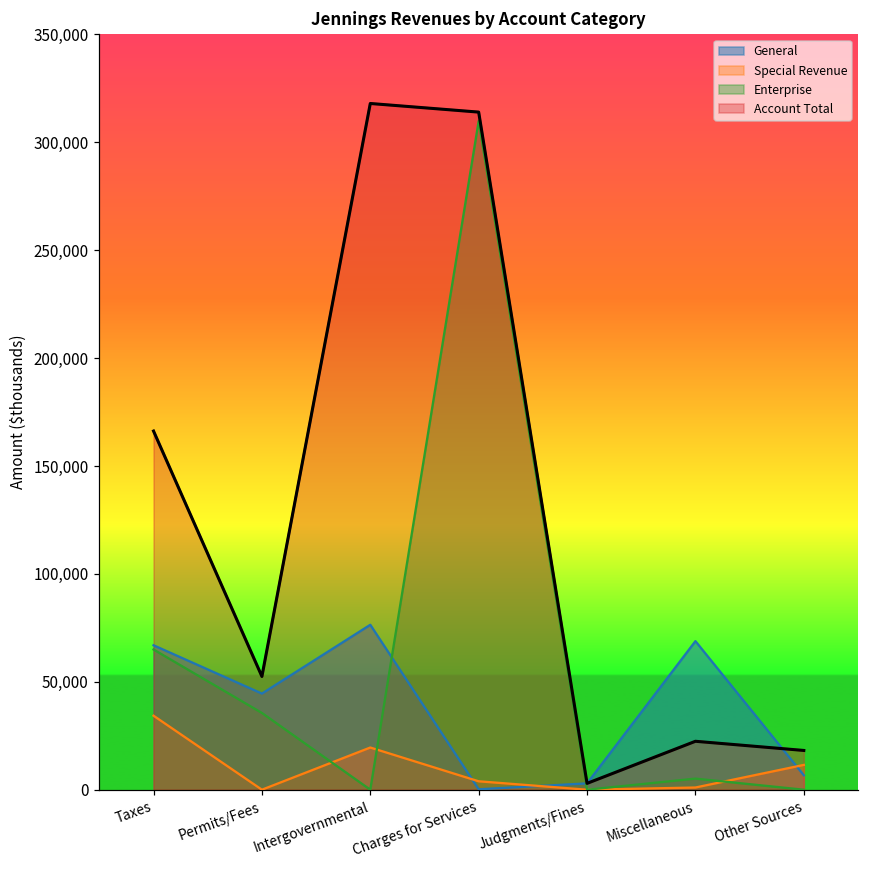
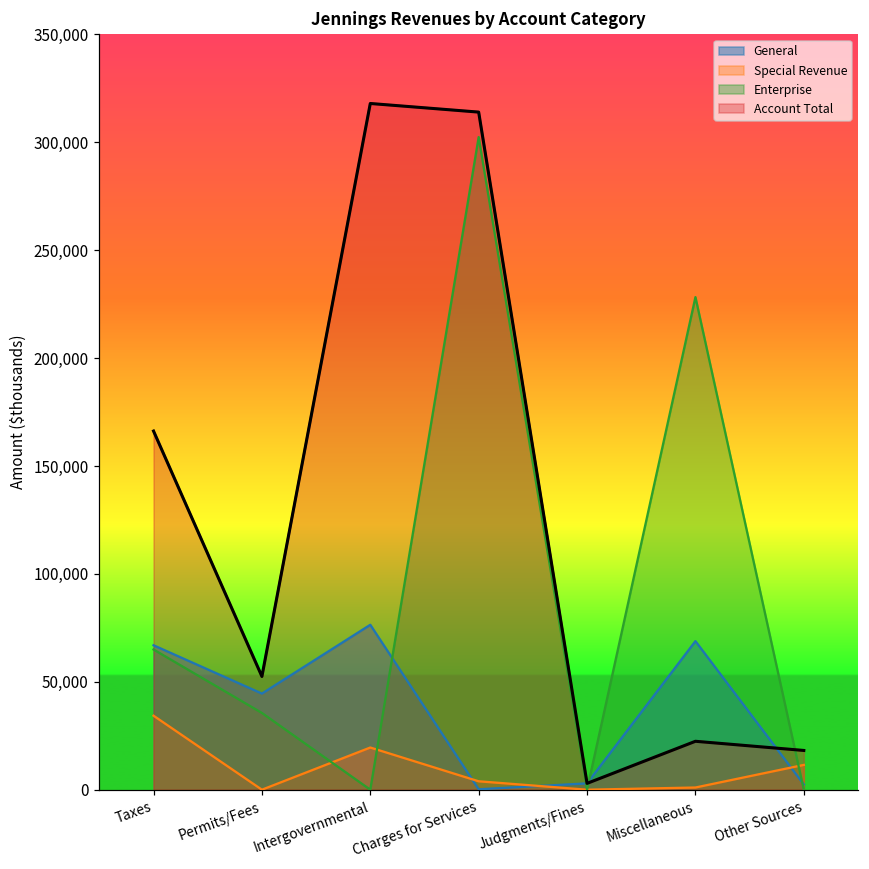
  {
    "General": {
      "Taxes": "67,000",
      "Permits/Fees": "45,000",
      "Intergovernmental": "76,000",
      "Charges for Services": "0",
      "Miscellaneous": "69,000",
-     "Other Sources": "7,000"
+     "Other Sources": "2,000"
    },
    "Enterprise": {
      "Taxes": "65,000",
      "Permits/Fees": "36,000",
      "Intergovernmental": "0",
-     "Charges for Services": "310,000",
-     "Miscellaneous": "5,000",
+     "Charges for Services": "302,000",
+     "Miscellaneous": "228,000",
      "Other Sources": "0"
    }
  }
